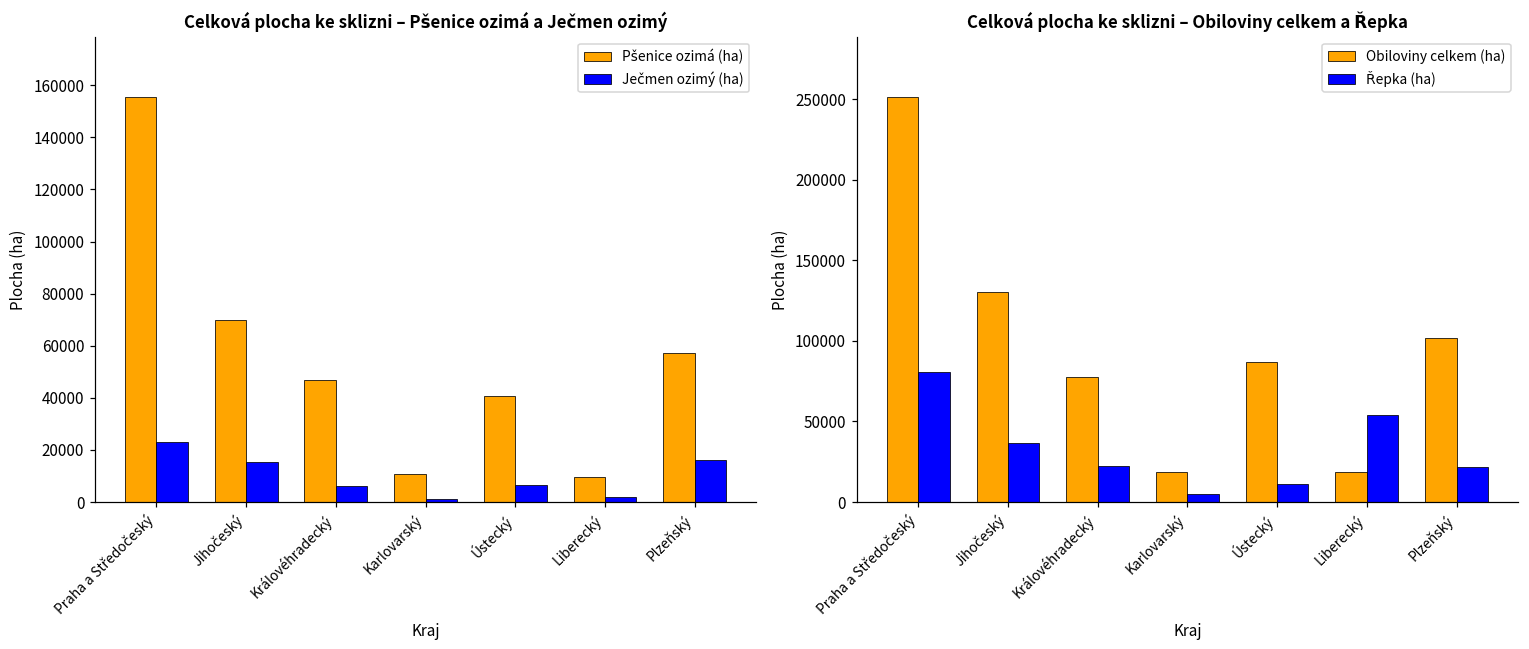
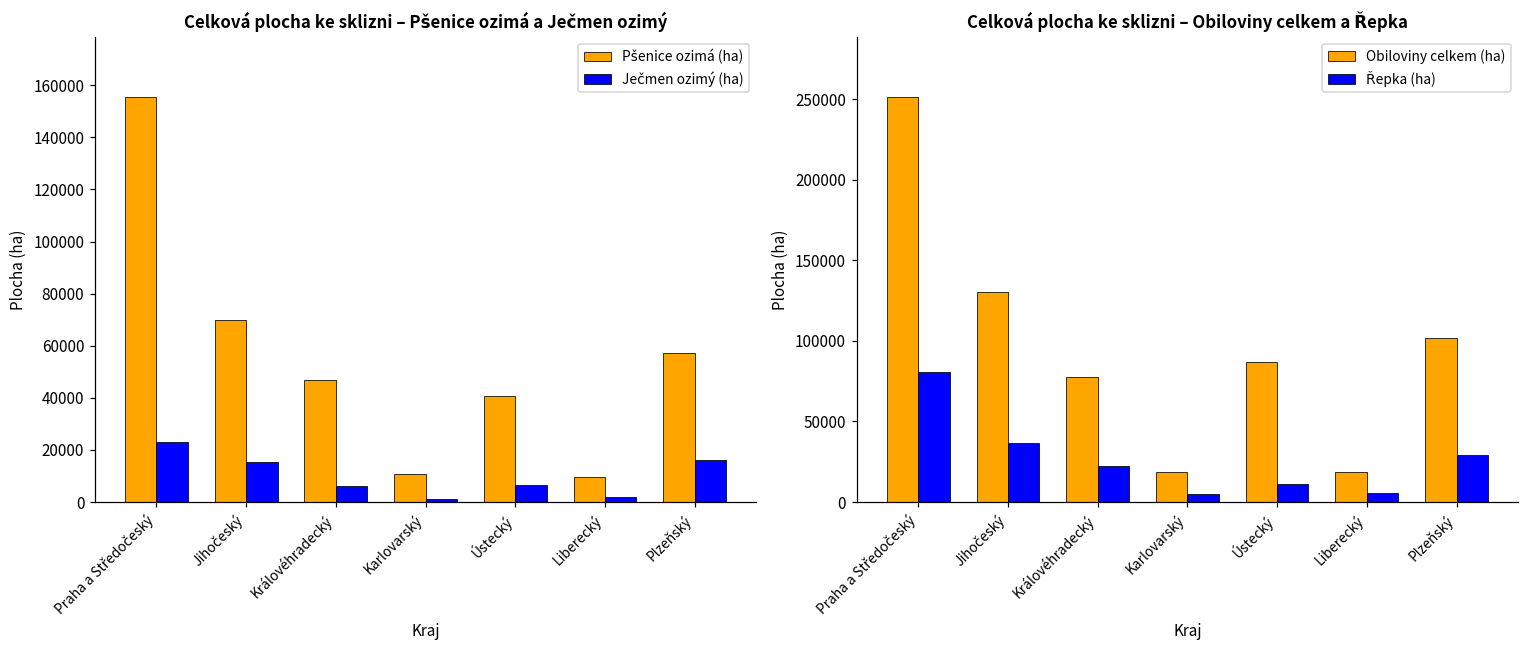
  {
    "Celková plocha ke sklizni – Pšenice ozimá a Ječmen ozimý": {
      "Pšenice ozimá (ha)": {
        "Praha a Středočeský": 155000,
        "Jihočeský": 70000,
        "Královéhradecký": 47000,
        "Karlovarský": 11000,
        "Ústecký": 41000,
        "Liberecký": 10000,
        "Plzeňský": 57000
      },
      "Ječmen ozimý (ha)": {
        "Praha a Středočeský": 23000,
        "Jihočeský": 15000,
        "Královéhradecký": 6000,
        "Karlovarský": 1000,
        "Ústecký": 6000,
        "Liberecký": 2000,
        "Plzeňský": 16000
      }
    },
    "Celková plocha ke sklizni – Obiloviny celkem a Řepka": {
      "Obiloviny celkem (ha)": {
        "Praha a Středočeský": 251000,
        "Jihočeský": 130000,
        "Královéhradecký": 78000,
        "Karlovarský": 19000,
        "Ústecký": 87000,
        "Liberecký": 19000,
        "Plzeňský": 102000
      },
      "Řepka (ha)": {
        "Praha a Středočeský": 81000,
        "Jihočeský": 37000,
        "Královéhradecký": 22000,
        "Karlovarský": 5000,
        "Ústecký": 11000,
-       "Liberecký": 54000,
-       "Plzeňský": 21000
+       "Liberecký": 5000,
+       "Plzeňský": 29000
      }
    }
  }
